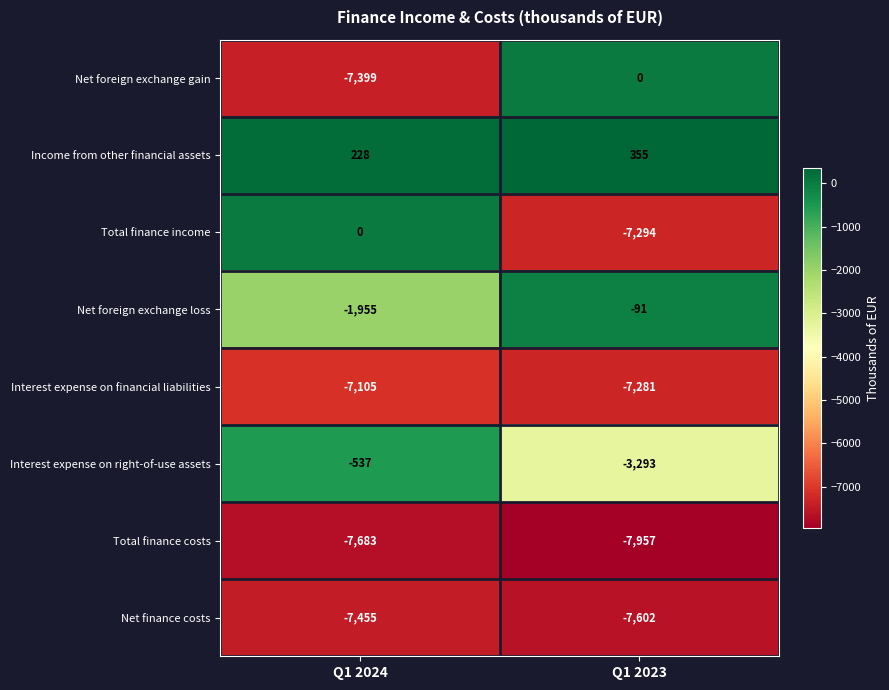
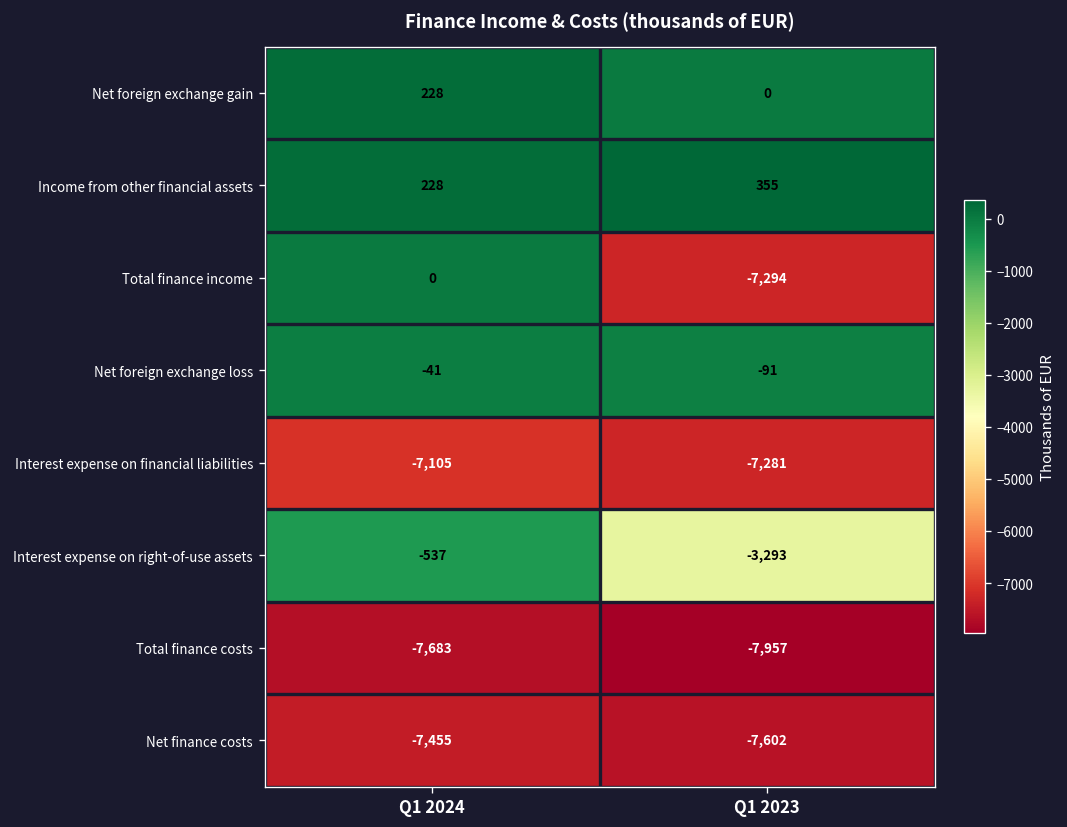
  {
    "Net foreign exchange gain": {
-     "Q1 2024": "-7,399",
+     "Q1 2024": "228",
      "Q1 2023": "0"
    },
    "Income from other financial assets": {
      "Q1 2024": "228",
      "Q1 2023": "355"
    },
    "Total finance income": {
      "Q1 2024": "0",
      "Q1 2023": "-7,294"
    },
    "Net foreign exchange loss": {
-     "Q1 2024": "-1,955",
+     "Q1 2024": "-41",
      "Q1 2023": "-91"
    },
    "Interest expense on financial liabilities": {
      "Q1 2024": "-7,105",
      "Q1 2023": "-7,281"
    },
    "Interest expense on right-of-use assets": {
      "Q1 2024": "-537",
      "Q1 2023": "-3,293"
    },
    "Total finance costs": {
      "Q1 2024": "-7,683",
      "Q1 2023": "-7,957"
    },
    "Net finance costs": {
      "Q1 2024": "-7,455",
      "Q1 2023": "-7,602"
    }
  }
